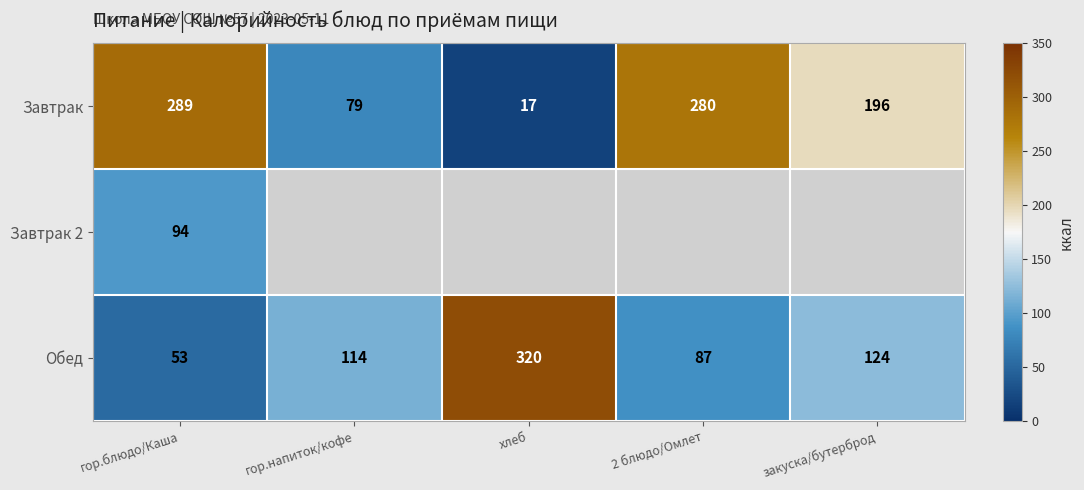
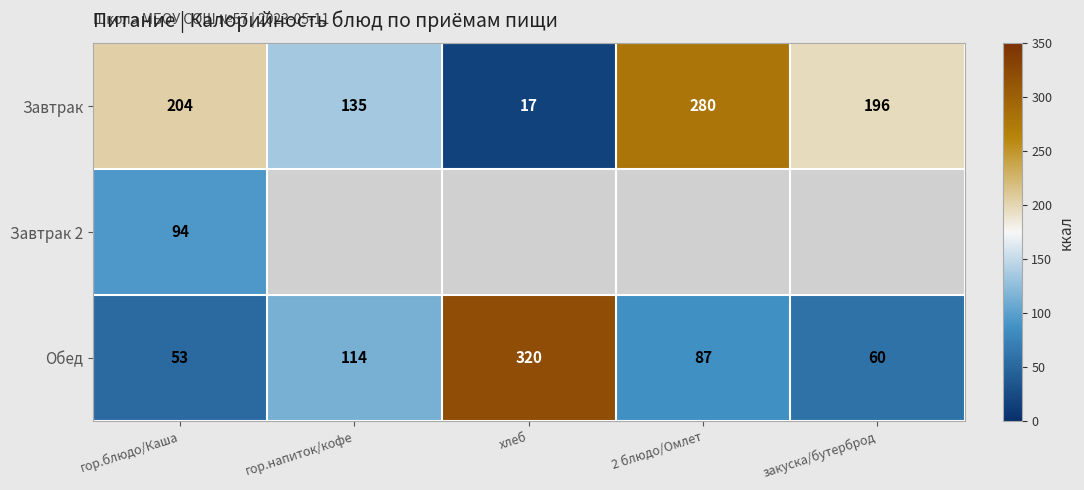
  {
    "Завтрак": {
-     "гор.блюдо/Каша": 289,
-     "гор.напиток/кофе": 79,
+     "гор.блюдо/Каша": 204,
+     "гор.напиток/кофе": 135,
      "хлеб": 17,
      "2 блюдо/Омлет": 280,
      "закуска/бутерброд": 196
    },
    "Завтрак 2": {
      "гор.блюдо/Каша": 94
    },
    "Обед": {
      "гор.блюдо/Каша": 53,
      "гор.напиток/кофе": 114,
      "хлеб": 320,
      "2 блюдо/Омлет": 87,
-     "закуска/бутерброд": 124
+     "закуска/бутерброд": 60
    }
  }
